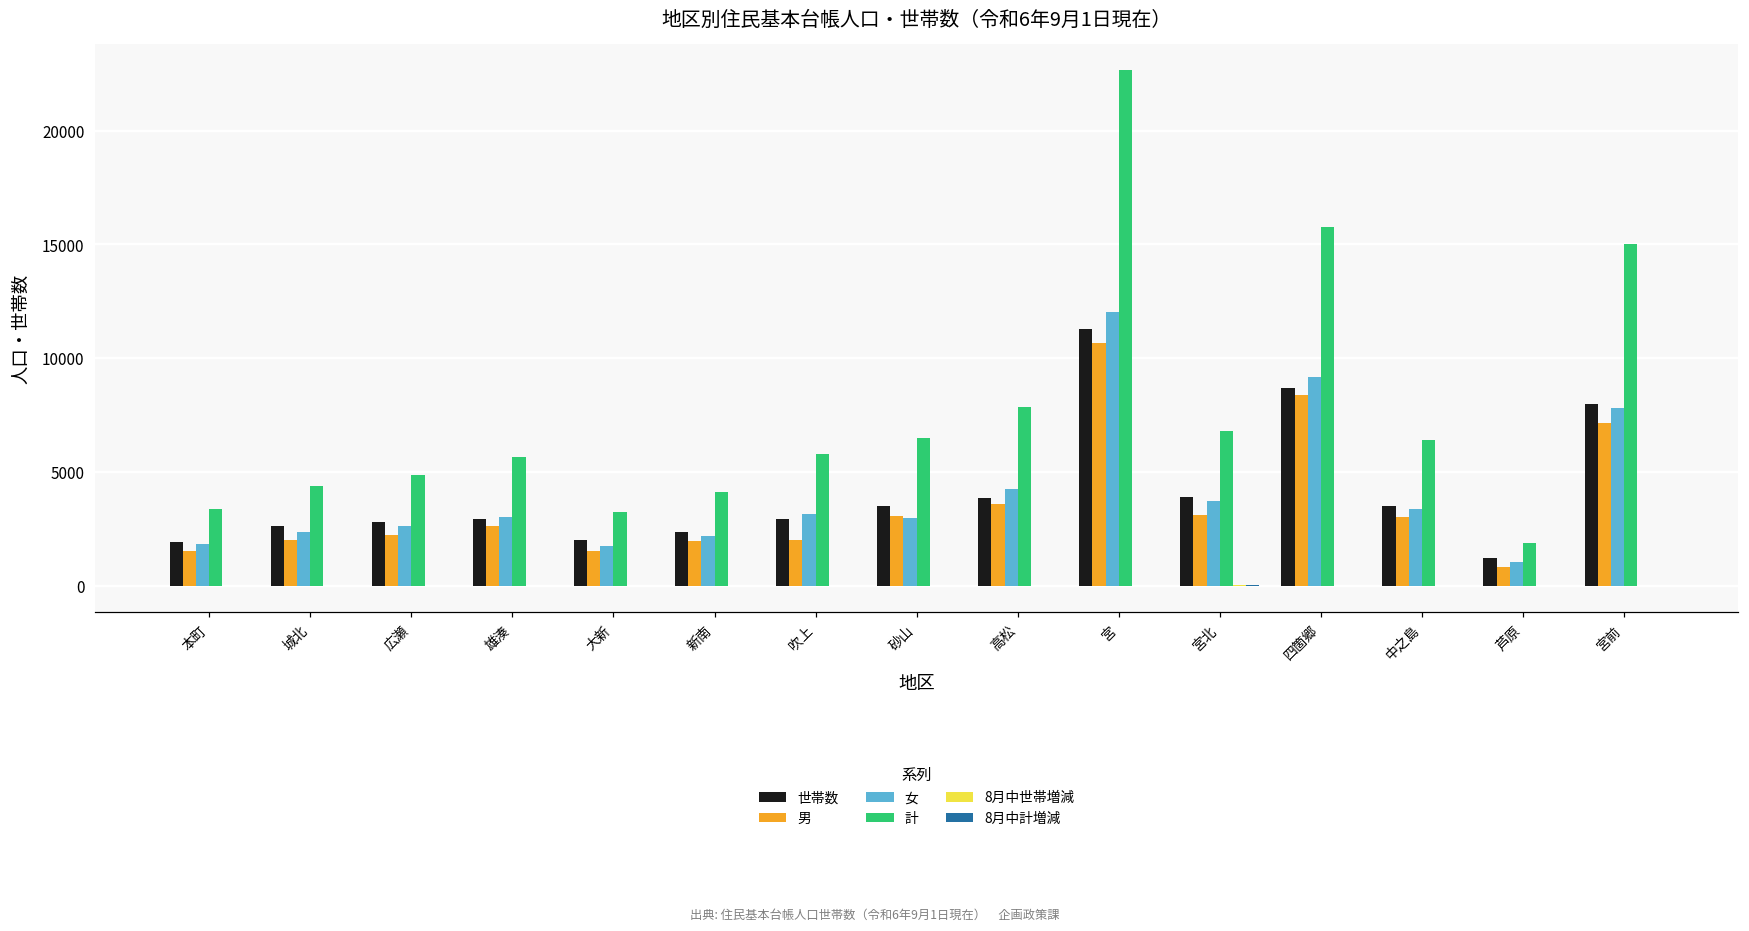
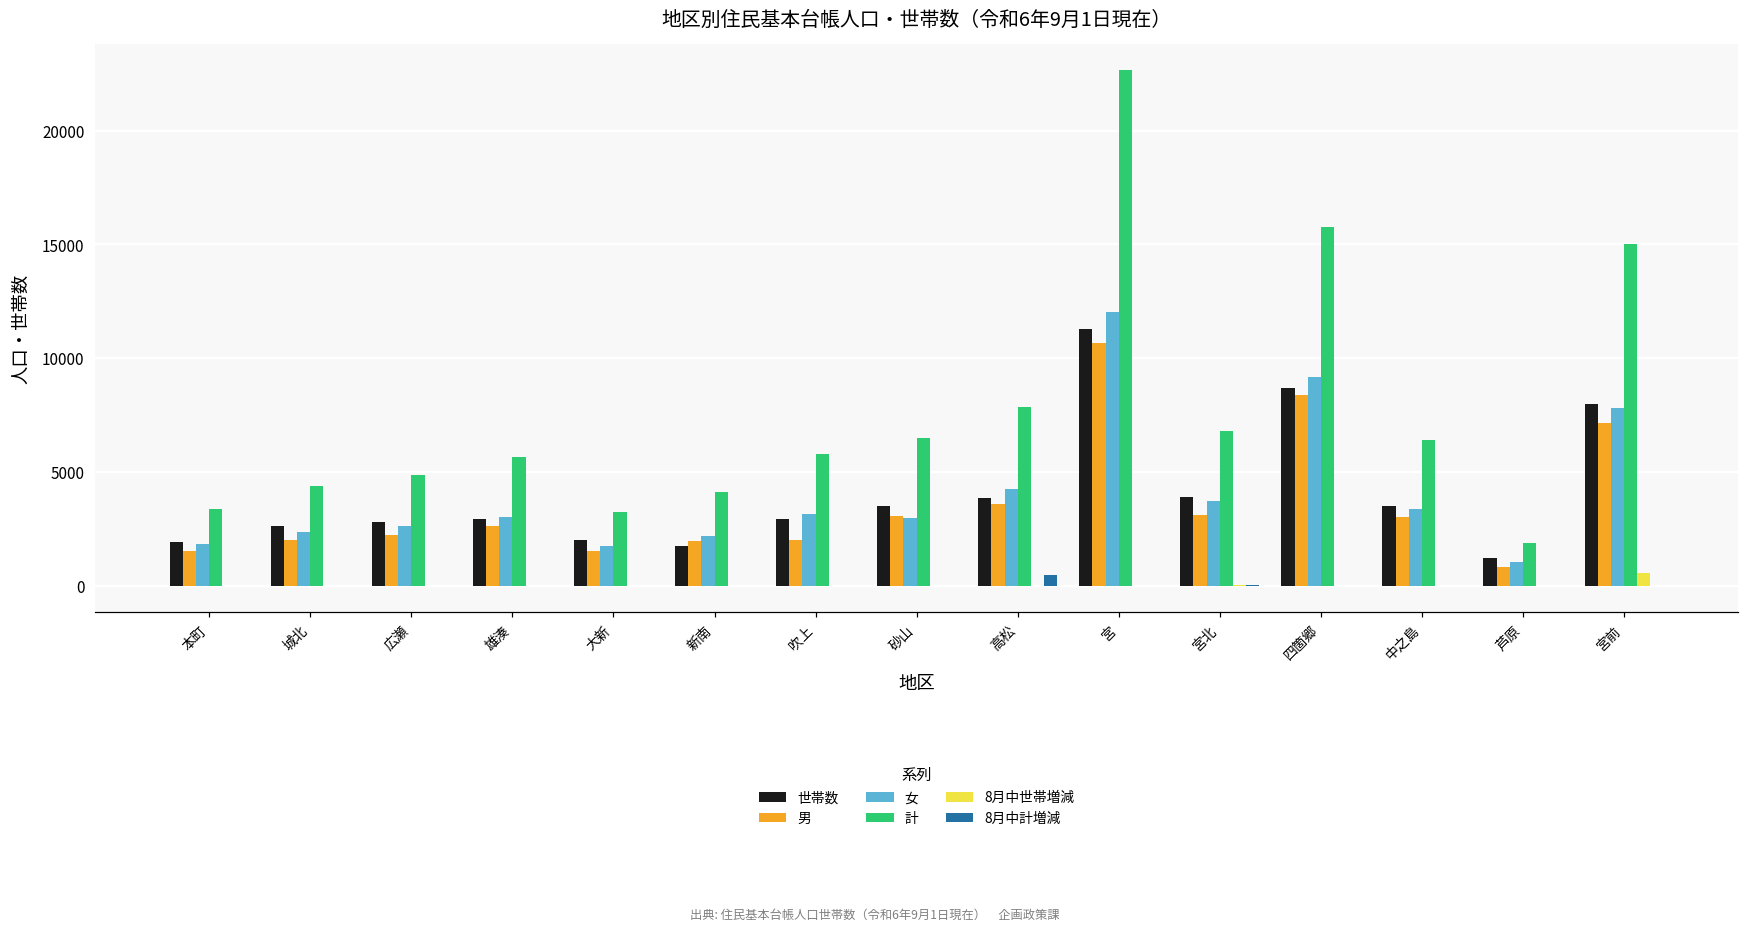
  {
    "世帯数": {
      "本町": 1900,
      "城北": 2600,
      "広瀬": 2800,
      "雄湊": 2900,
      "大新": 2000,
-     "新南": 2400,
+     "新南": 1800,
      "吹上": 2900,
      "砂山": 3500,
      "高松": 3900,
      "宮": 11300,
      "宮北": 3900,
      "四箇郷": 8700,
      "中之島": 3500,
      "芦原": 1200,
      "宮前": 8000
    },
    "男": {
      "本町": 1500,
      "城北": 2000,
      "広瀬": 2300,
      "雄湊": 2600,
      "大新": 1500,
      "新南": 2000,
      "吹上": 2000,
      "砂山": 3100,
      "高松": 3600,
      "宮": 10700,
      "宮北": 3100,
      "四箇郷": 8400,
      "中之島": 3000,
      "芦原": 800,
      "宮前": 7200
    },
    "女": {
      "本町": 1800,
      "城北": 2400,
      "広瀬": 2600,
      "雄湊": 3000,
      "大新": 1700,
      "新南": 2200,
      "吹上": 3200,
      "砂山": 3000,
      "高松": 4200,
      "宮": 12000,
      "宮北": 3700,
      "四箇郷": 9200,
      "中之島": 3400,
      "芦原": 1000,
      "宮前": 7800
    },
    "計": {
      "本町": 3400,
      "城北": 4400,
      "広瀬": 4900,
      "雄湊": 5700,
      "大新": 3300,
      "新南": 4100,
      "吹上": 5800,
      "砂山": 6500,
      "高松": 7800,
      "宮": 22700,
      "宮北": 6800,
      "四箇郷": 15800,
      "中之島": 6400,
      "芦原": 1900,
      "宮前": 15000
    },
    "8月中世帯増減": {
-     "宮前": 0
+     "宮前": 600
    },
    "8月中計増減": {
-     "高松": 0
+     "高松": 500
    }
  }
